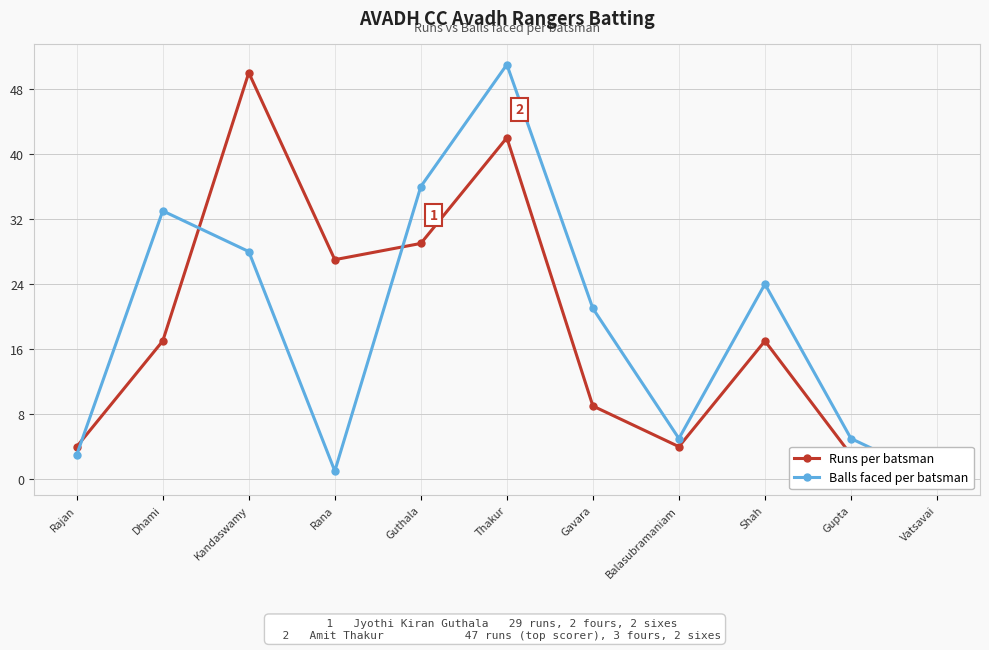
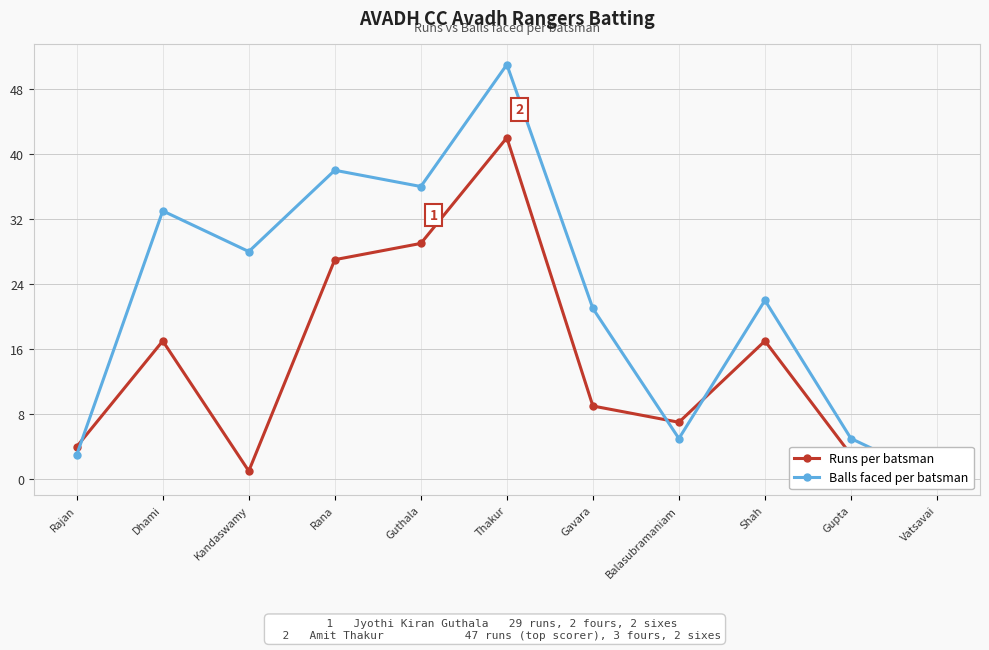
  {
    "Runs per batsman": {
      "Rajan": 4,
      "Dhami": 17,
-     "Kandaswamy": 50,
+     "Kandaswamy": 1,
      "Rana": 27,
      "Gavara": 9,
-     "Balasubramaniam": 4,
+     "Balasubramaniam": 7,
      "Shah": 17
    },
    "Balls faced per batsman": {
      "Rajan": 3,
      "Dhami": 33,
      "Kandaswamy": 28,
-     "Rana": 1,
+     "Rana": 38,
      "Thakur": 51,
      "Gavara": 21,
      "Balasubramaniam": 5,
-     "Shah": 24,
+     "Shah": 22,
      "Gupta": 5
    }
  }
